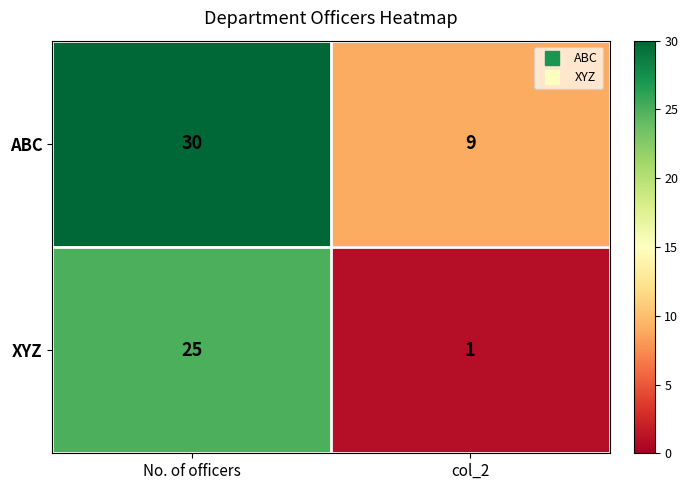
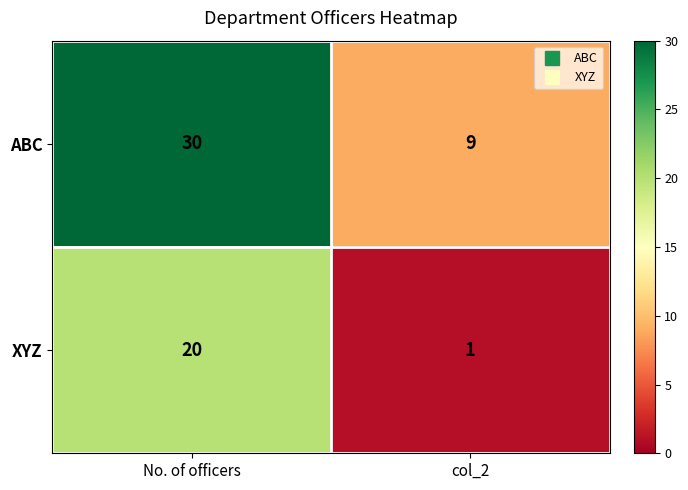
  {
    "ABC": {
      "No. of officers": 30,
      "col_2": 9
    },
    "XYZ": {
-     "No. of officers": 25,
+     "No. of officers": 20,
      "col_2": 1
    }
  }
